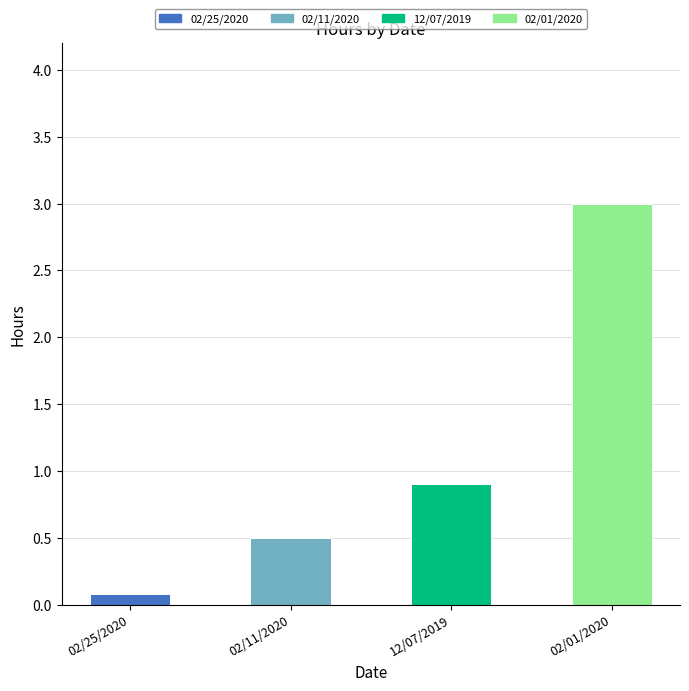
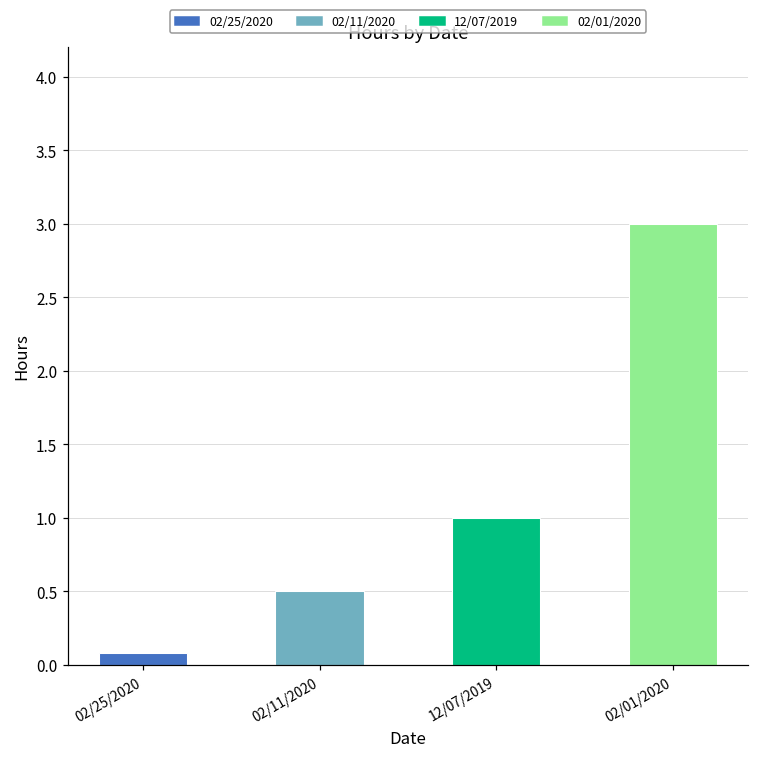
  {
    "02/25/2020": 0.08,
    "02/11/2020": 0.5,
-   "12/07/2019": 0.9,
+   "12/07/2019": 1.0,
    "02/01/2020": 3.0
  }
